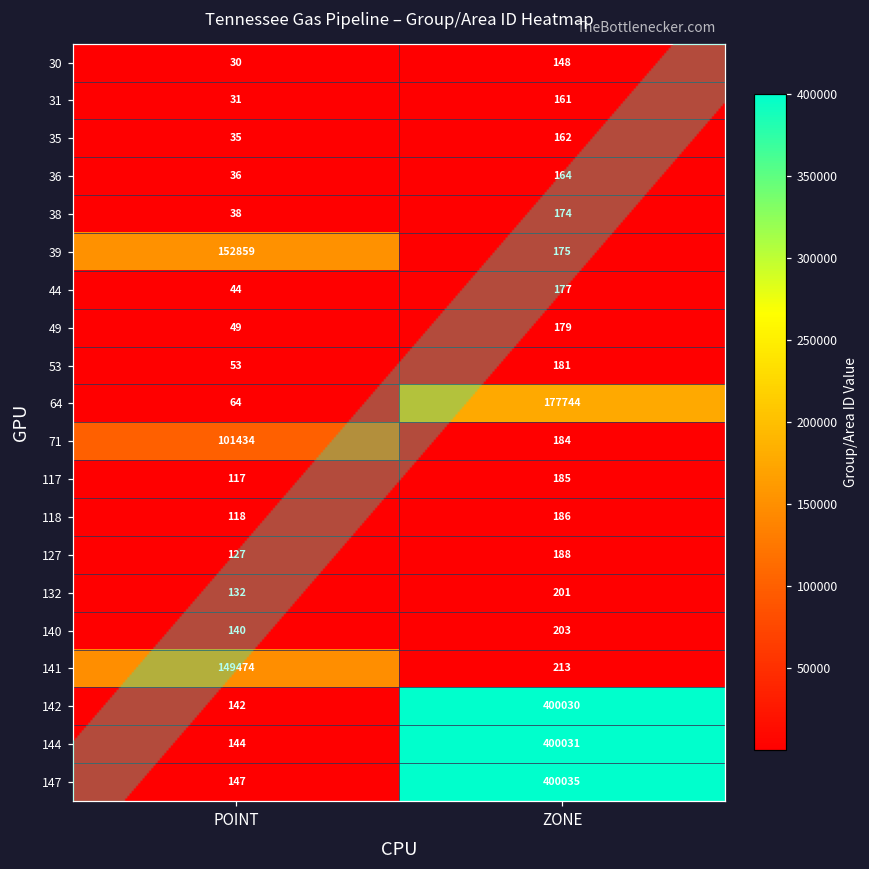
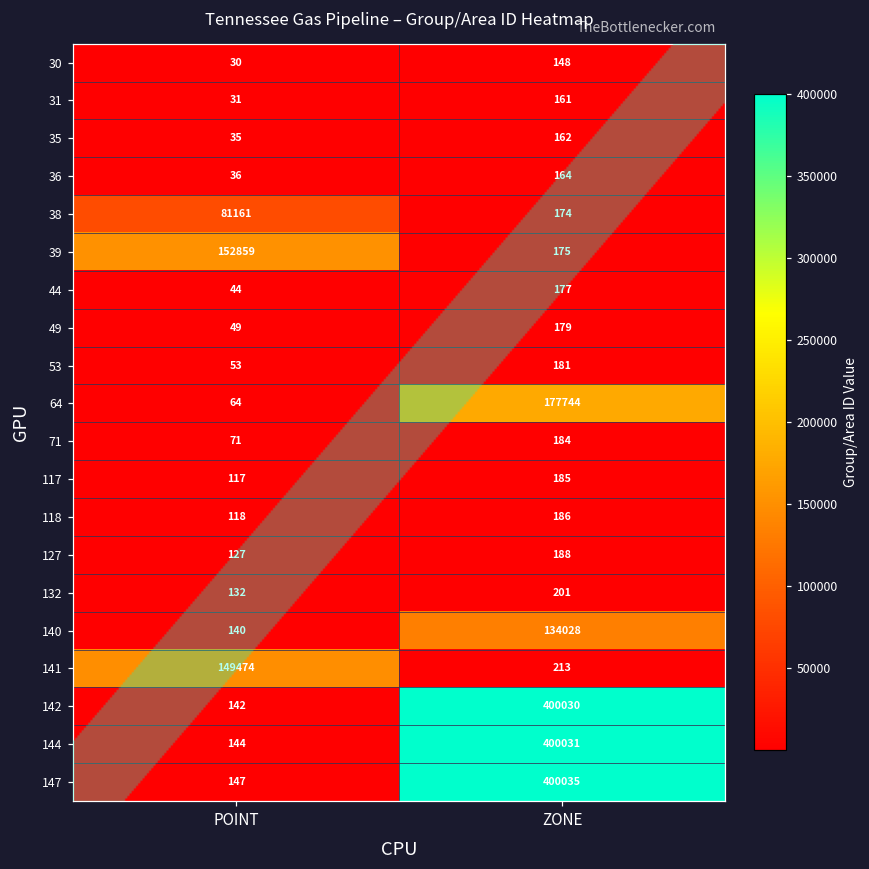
  {
    "30": {
      "POINT": 30,
      "ZONE": 148
    },
    "31": {
      "POINT": 31,
      "ZONE": 161
    },
    "35": {
      "POINT": 35,
      "ZONE": 162
    },
    "36": {
      "POINT": 36,
      "ZONE": 164
    },
    "38": {
-     "POINT": 38,
+     "POINT": 81161,
      "ZONE": 174
    },
    "39": {
      "POINT": 152859,
      "ZONE": 175
    },
    "44": {
      "POINT": 44,
      "ZONE": 177
    },
    "49": {
      "POINT": 49,
      "ZONE": 179
    },
    "53": {
      "POINT": 53,
      "ZONE": 181
    },
    "64": {
      "POINT": 64,
      "ZONE": 177744
    },
    "71": {
-     "POINT": 101434,
+     "POINT": 71,
      "ZONE": 184
    },
    "117": {
      "POINT": 117,
      "ZONE": 185
    },
    "118": {
      "POINT": 118,
      "ZONE": 186
    },
    "127": {
      "POINT": 127,
      "ZONE": 188
    },
    "132": {
      "POINT": 132,
      "ZONE": 201
    },
    "140": {
      "POINT": 140,
-     "ZONE": 203
+     "ZONE": 134028
    },
    "141": {
      "POINT": 149474,
      "ZONE": 213
    },
    "142": {
      "POINT": 142,
      "ZONE": 400030
    },
    "144": {
      "POINT": 144,
      "ZONE": 400031
    },
    "147": {
      "POINT": 147,
      "ZONE": 400035
    }
  }
